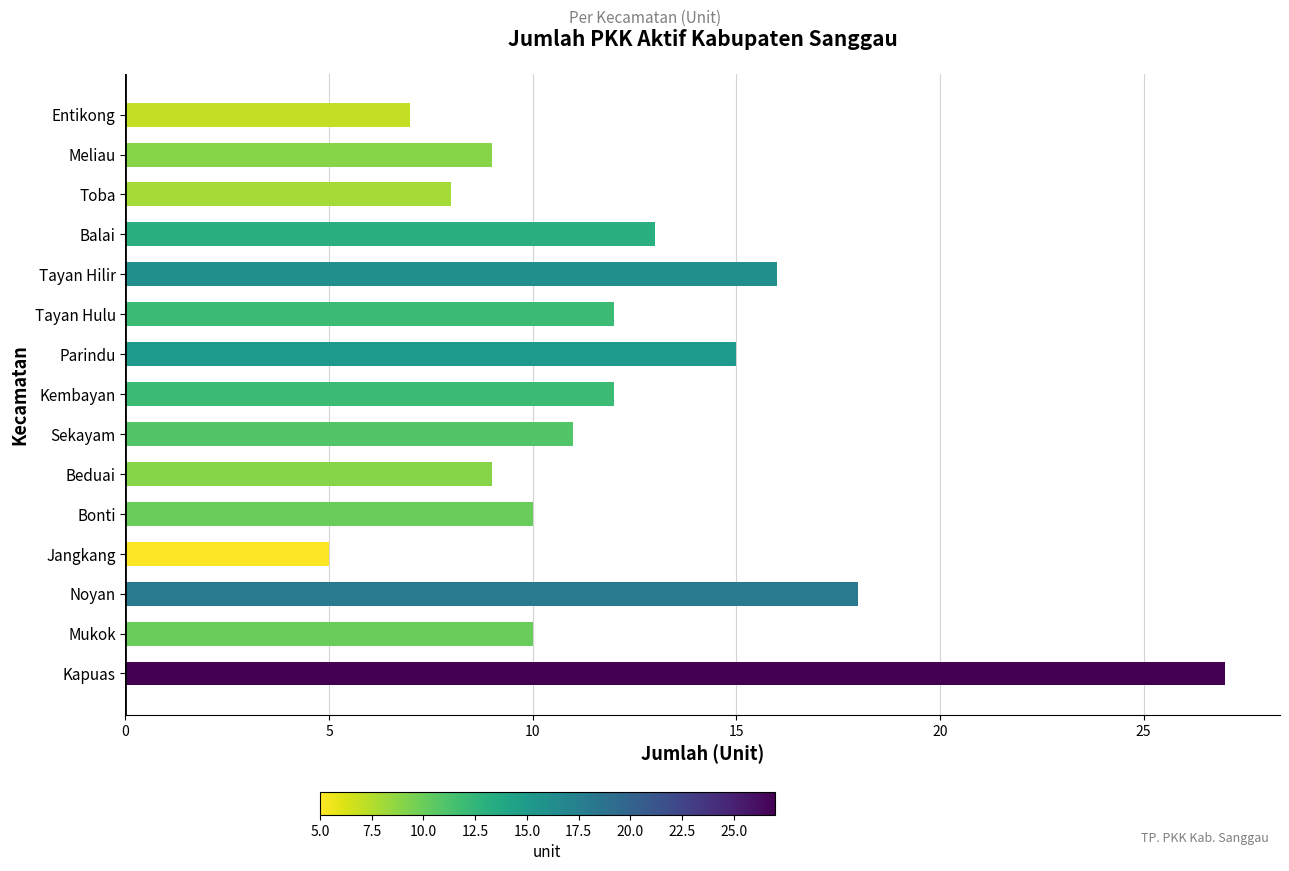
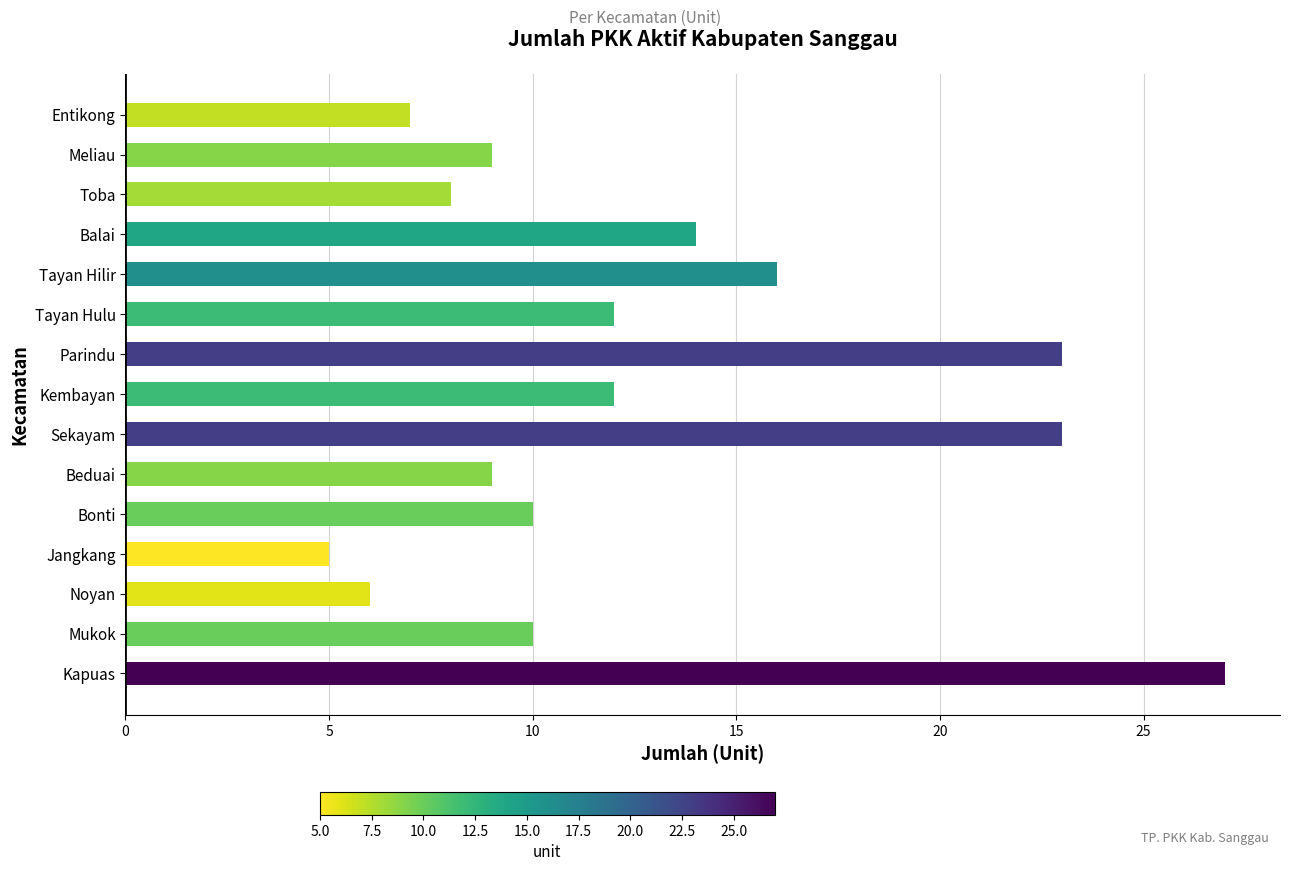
  {
    "Entikong": 7,
    "Meliau": 9,
    "Toba": 8,
-   "Balai": 13,
+   "Balai": 14,
    "Tayan Hilir": 16,
    "Tayan Hulu": 12,
-   "Parindu": 15,
+   "Parindu": 23,
    "Kembayan": 12,
-   "Sekayam": 11,
+   "Sekayam": 23,
    "Beduai": 9,
    "Bonti": 10,
    "Jangkang": 5,
-   "Noyan": 18,
+   "Noyan": 6,
    "Mukok": 10,
    "Kapuas": 27
  }
